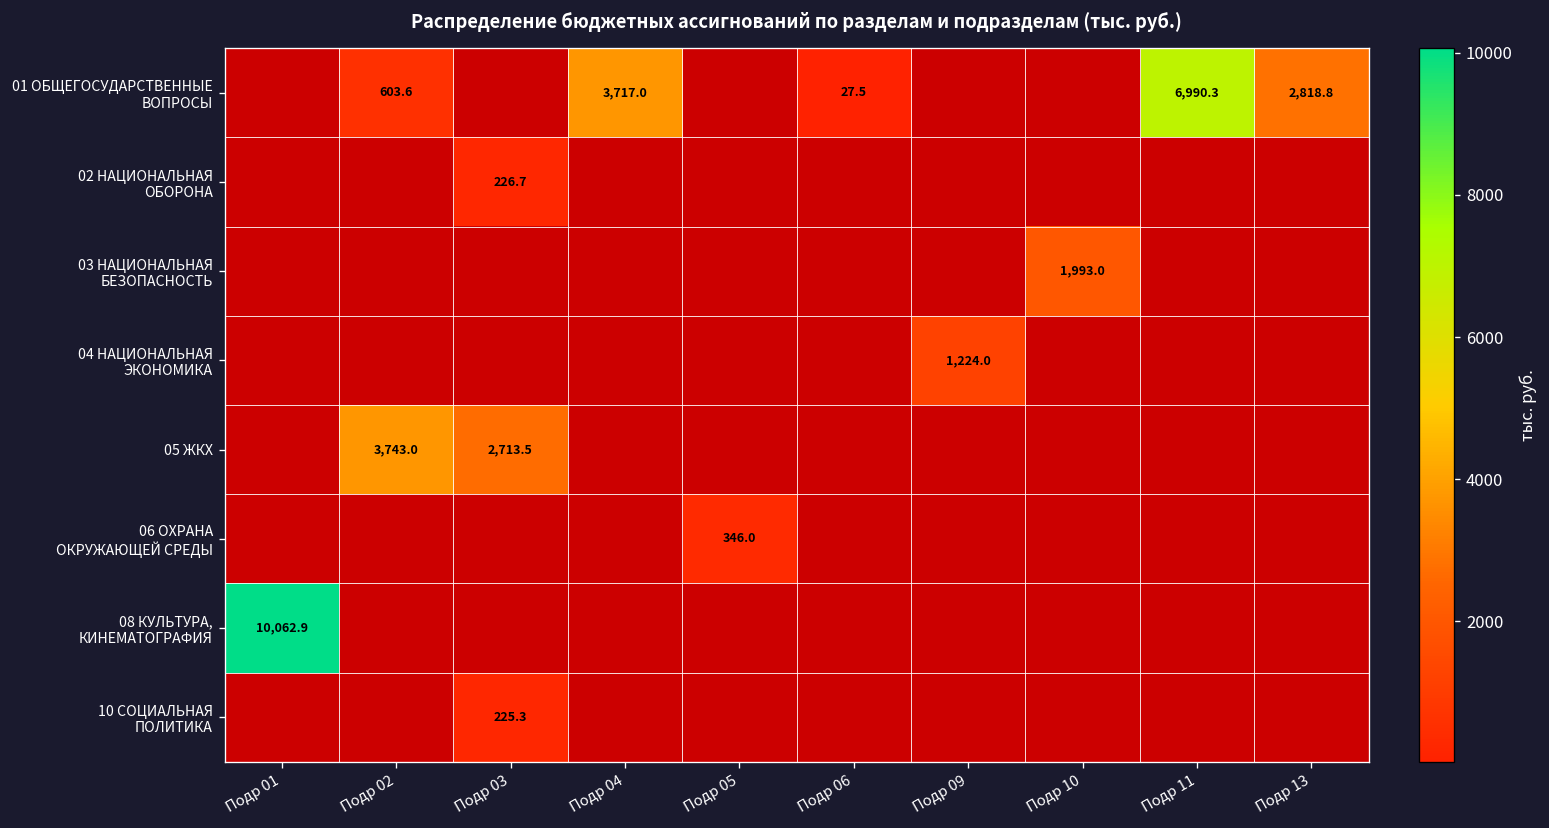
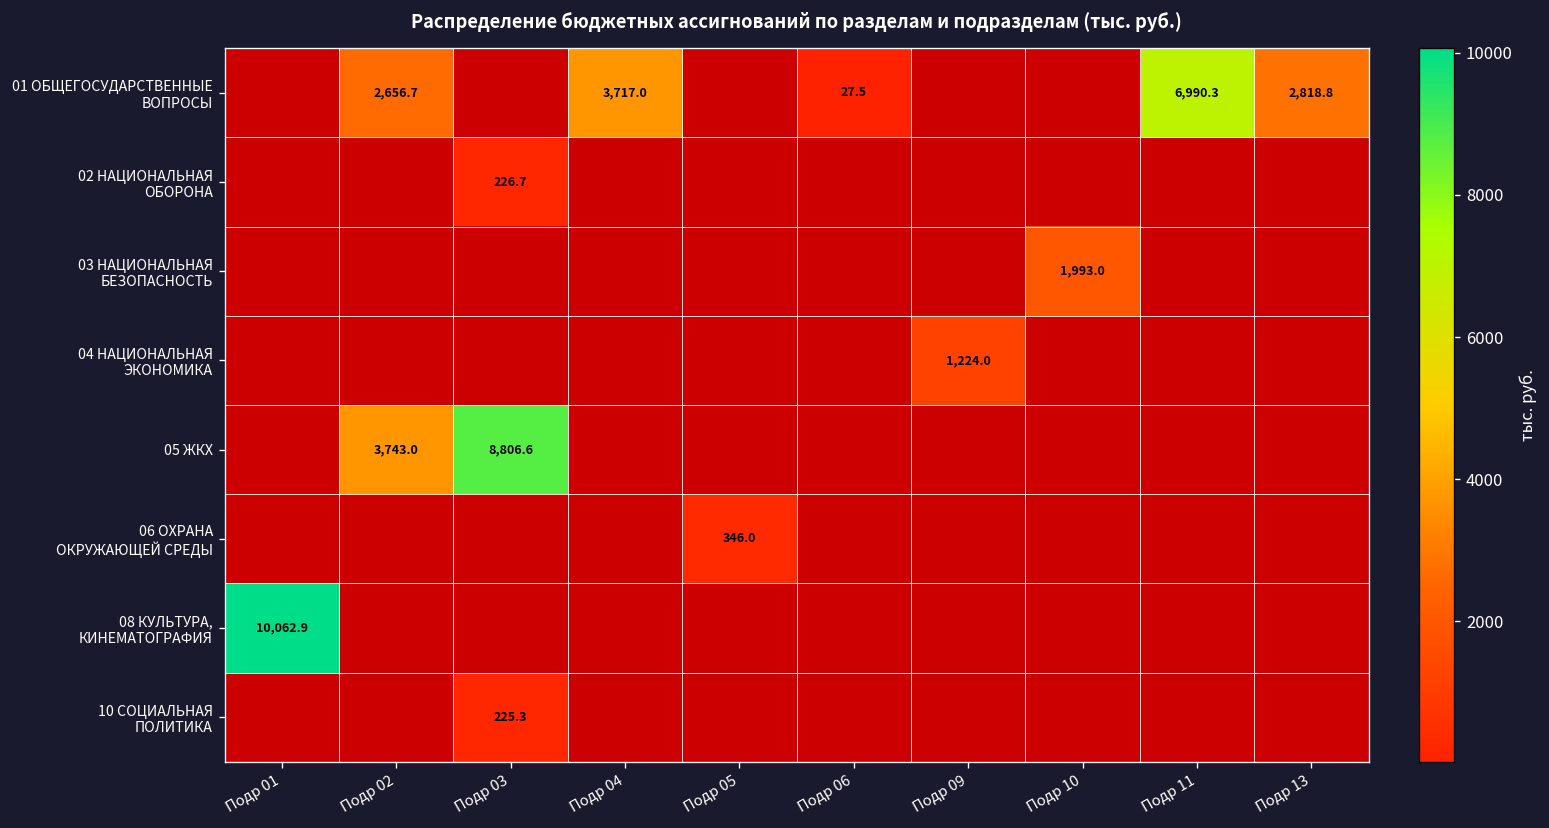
  {
    "01 ОБЩЕГОСУДАРСТВЕННЫЕ ВОПРОСЫ": {
-     "Подр 02": "603.6",
+     "Подр 02": "2,656.7",
      "Подр 04": "3,717.0",
      "Подр 06": "27.5",
      "Подр 11": "6,990.3",
      "Подр 13": "2,818.8"
    },
    "02 НАЦИОНАЛЬНАЯ ОБОРОНА": {
      "Подр 03": "226.7"
    },
    "03 НАЦИОНАЛЬНАЯ БЕЗОПАСНОСТЬ": {
      "Подр 10": "1,993.0"
    },
    "04 НАЦИОНАЛЬНАЯ ЭКОНОМИКА": {
      "Подр 09": "1,224.0"
    },
    "05 ЖКХ": {
      "Подр 02": "3,743.0",
-     "Подр 03": "2,713.5"
+     "Подр 03": "8,806.6"
    },
    "06 ОХРАНА ОКРУЖАЮЩЕЙ СРЕДЫ": {
      "Подр 05": "346.0"
    },
    "08 КУЛЬТУРА, КИНЕМАТОГРАФИЯ": {
      "Подр 01": "10,062.9"
    },
    "10 СОЦИАЛЬНАЯ ПОЛИТИКА": {
      "Подр 03": "225.3"
    }
  }
